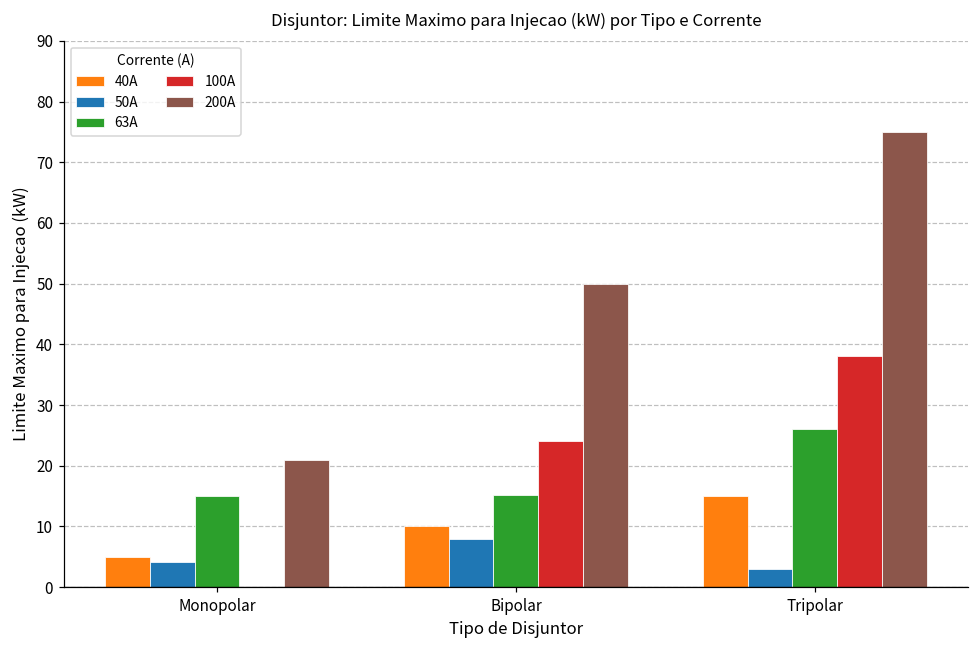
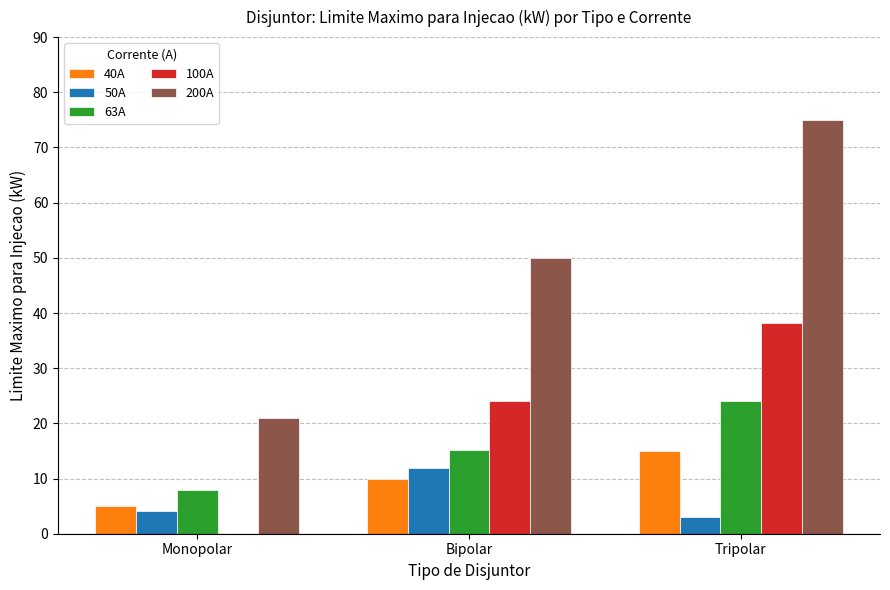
  {
    "40A": {
      "Monopolar": 5,
      "Bipolar": 10,
      "Tripolar": 15
    },
    "50A": {
      "Monopolar": 4,
-     "Bipolar": 8,
+     "Bipolar": 12,
      "Tripolar": 3
    },
    "63A": {
-     "Monopolar": 15,
+     "Monopolar": 8,
      "Bipolar": 15,
-     "Tripolar": 26
+     "Tripolar": 24
    },
    "100A": {
      "Monopolar": 0,
      "Bipolar": 24,
      "Tripolar": 38
    },
    "200A": {
      "Monopolar": 21,
      "Bipolar": 50,
      "Tripolar": 75
    }
  }
